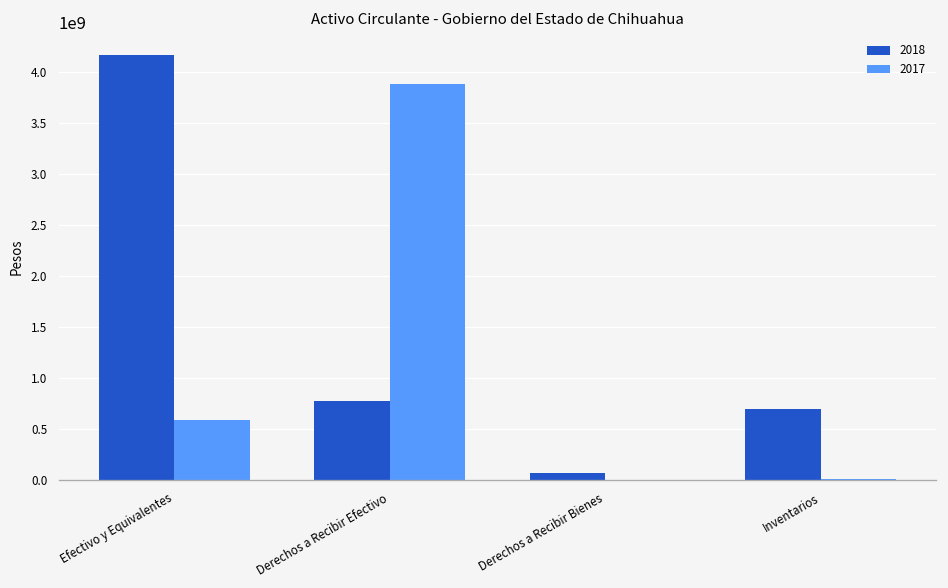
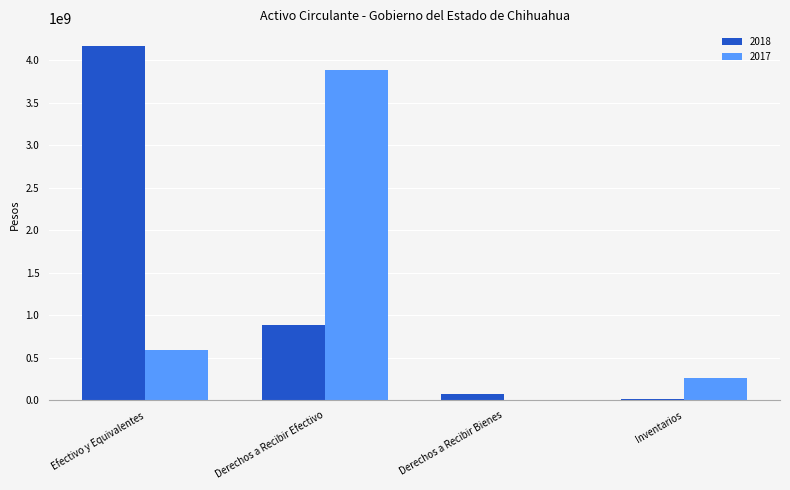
  {
    "2018": {
      "Efectivo y Equivalentes": 4200000000,
-     "Derechos a Recibir Efectivo": 800000000,
+     "Derechos a Recibir Efectivo": 900000000,
      "Derechos a Recibir Bienes": 100000000,
-     "Inventarios": 700000000
+     "Inventarios": 0
    },
    "2017": {
      "Efectivo y Equivalentes": 600000000,
      "Derechos a Recibir Efectivo": 3900000000,
-     "Inventarios": 0
+     "Inventarios": 300000000
    }
  }
